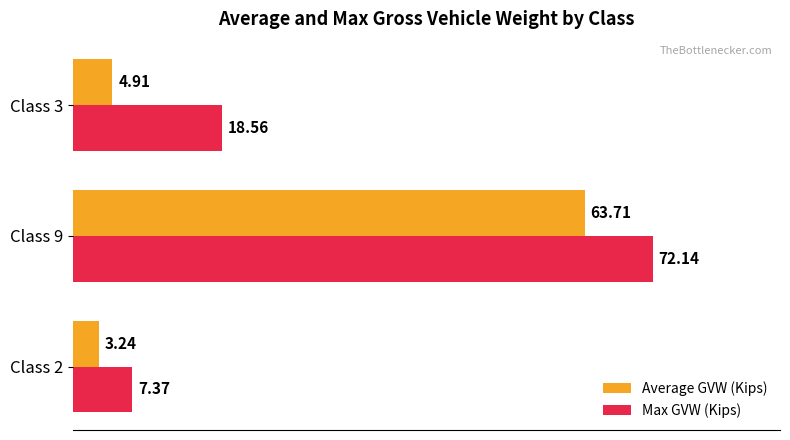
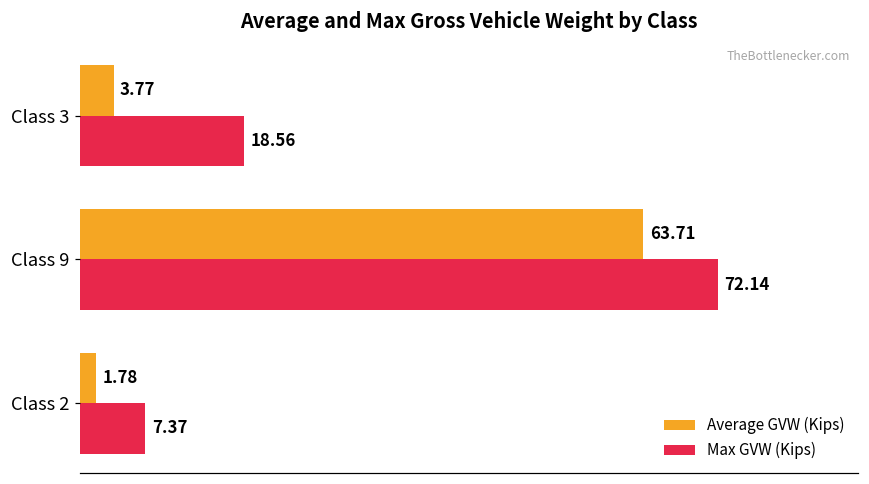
  {
    "Average GVW (Kips)": {
-     "Class 3": 4.91,
+     "Class 3": 3.77,
      "Class 9": 63.71,
-     "Class 2": 3.24
+     "Class 2": 1.78
    },
    "Max GVW (Kips)": {
      "Class 3": 18.56,
      "Class 9": 72.14,
      "Class 2": 7.37
    }
  }
